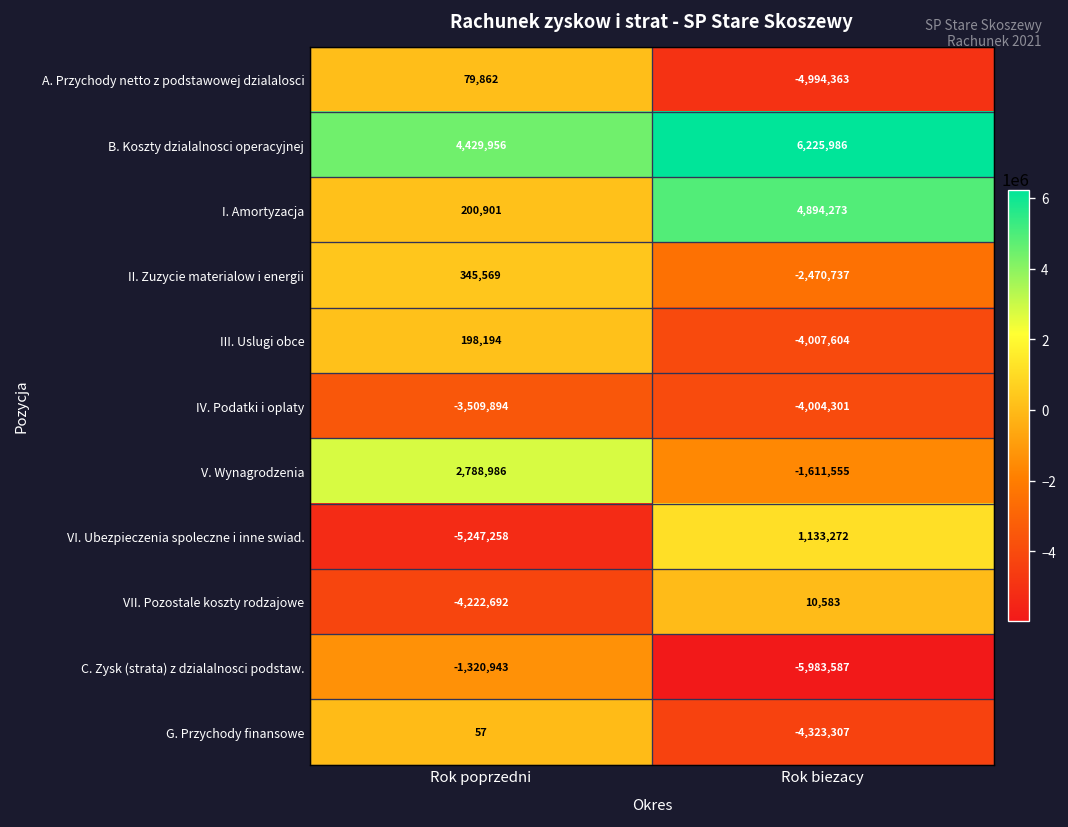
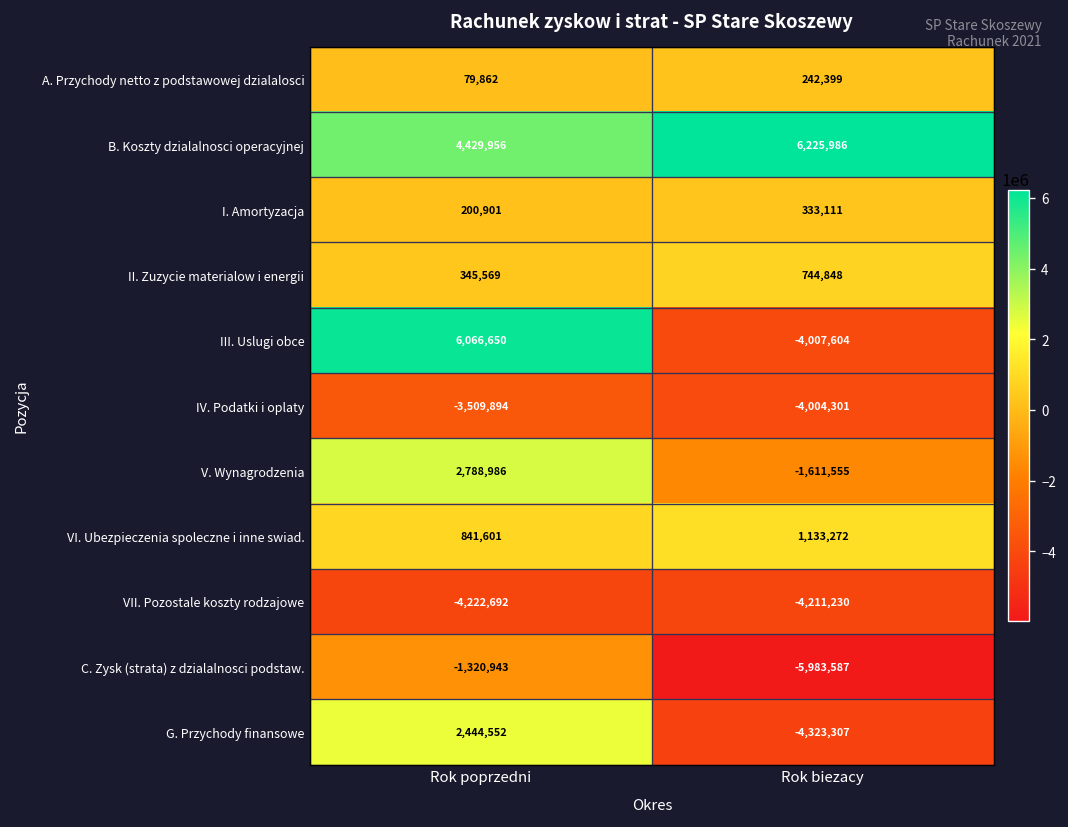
  {
    "A. Przychody netto z podstawowej dzialalosci": {
      "Rok poprzedni": "79,862",
-     "Rok biezacy": "-4,994,363"
+     "Rok biezacy": "242,399"
    },
    "B. Koszty dzialalnosci operacyjnej": {
      "Rok poprzedni": "4,429,956",
      "Rok biezacy": "6,225,986"
    },
    "I. Amortyzacja": {
      "Rok poprzedni": "200,901",
-     "Rok biezacy": "4,894,273"
+     "Rok biezacy": "333,111"
    },
    "II. Zuzycie materialow i energii": {
      "Rok poprzedni": "345,569",
-     "Rok biezacy": "-2,470,737"
+     "Rok biezacy": "744,848"
    },
    "III. Uslugi obce": {
-     "Rok poprzedni": "198,194",
+     "Rok poprzedni": "6,066,650",
      "Rok biezacy": "-4,007,604"
    },
    "IV. Podatki i oplaty": {
      "Rok poprzedni": "-3,509,894",
      "Rok biezacy": "-4,004,301"
    },
    "V. Wynagrodzenia": {
      "Rok poprzedni": "2,788,986",
      "Rok biezacy": "-1,611,555"
    },
    "VI. Ubezpieczenia spoleczne i inne swiad.": {
-     "Rok poprzedni": "-5,247,258",
+     "Rok poprzedni": "841,601",
      "Rok biezacy": "1,133,272"
    },
    "VII. Pozostale koszty rodzajowe": {
      "Rok poprzedni": "-4,222,692",
-     "Rok biezacy": "10,583"
+     "Rok biezacy": "-4,211,230"
    },
    "C. Zysk (strata) z dzialalnosci podstaw.": {
      "Rok poprzedni": "-1,320,943",
      "Rok biezacy": "-5,983,587"
    },
    "G. Przychody finansowe": {
-     "Rok poprzedni": "57",
+     "Rok poprzedni": "2,444,552",
      "Rok biezacy": "-4,323,307"
    }
  }
